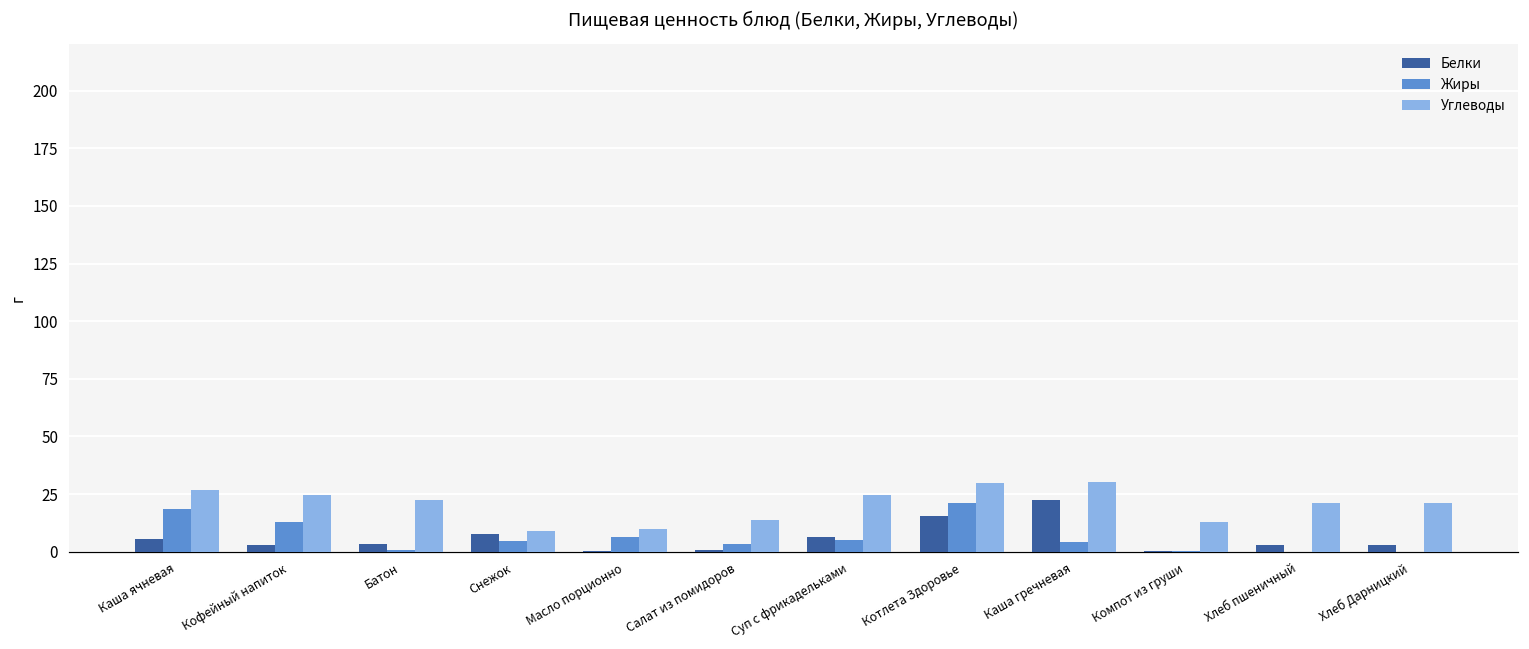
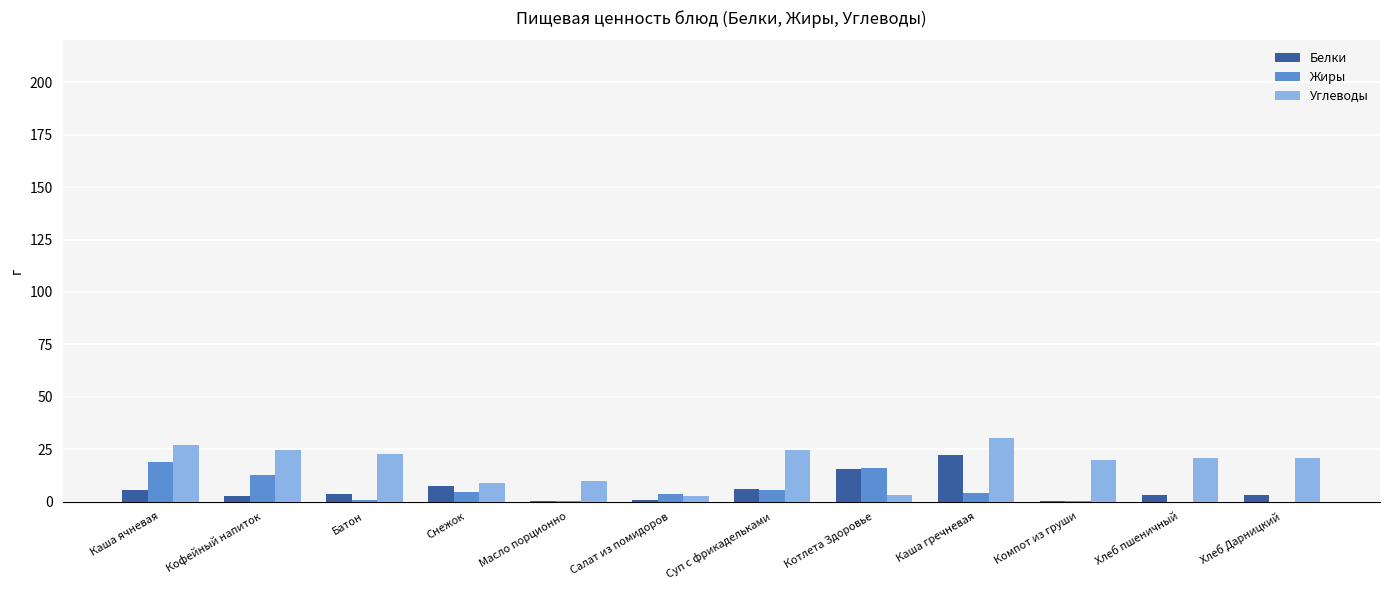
  {
    "Белки": {
      "Каша ячневая": 5,
      "Кофейный напиток": 3,
      "Батон": 4,
      "Снежок": 8,
      "Суп с фрикадельками": 6,
      "Котлета Здоровье": 16,
      "Каша гречневая": 22,
      "Хлеб пшеничный": 3,
      "Хлеб Дарницкий": 3
    },
    "Жиры": {
      "Каша ячневая": 19,
      "Кофейный напиток": 13,
      "Снежок": 5,
-     "Масло порционно": 6,
+     "Масло порционно": 0,
      "Салат из помидоров": 4,
      "Суп с фрикадельками": 5,
-     "Котлета Здоровье": 21,
+     "Котлета Здоровье": 16,
      "Каша гречневая": 4,
      "Хлеб пшеничный": 0,
      "Хлеб Дарницкий": 0
    },
    "Углеводы": {
      "Каша ячневая": 27,
      "Кофейный напиток": 25,
      "Батон": 23,
      "Снежок": 9,
      "Масло порционно": 10,
-     "Салат из помидоров": 14,
+     "Салат из помидоров": 3,
      "Суп с фрикадельками": 25,
-     "Котлета Здоровье": 30,
+     "Котлета Здоровье": 3,
      "Каша гречневая": 30,
-     "Компот из груши": 13,
+     "Компот из груши": 20,
      "Хлеб пшеничный": 21,
      "Хлеб Дарницкий": 21
    }
  }
